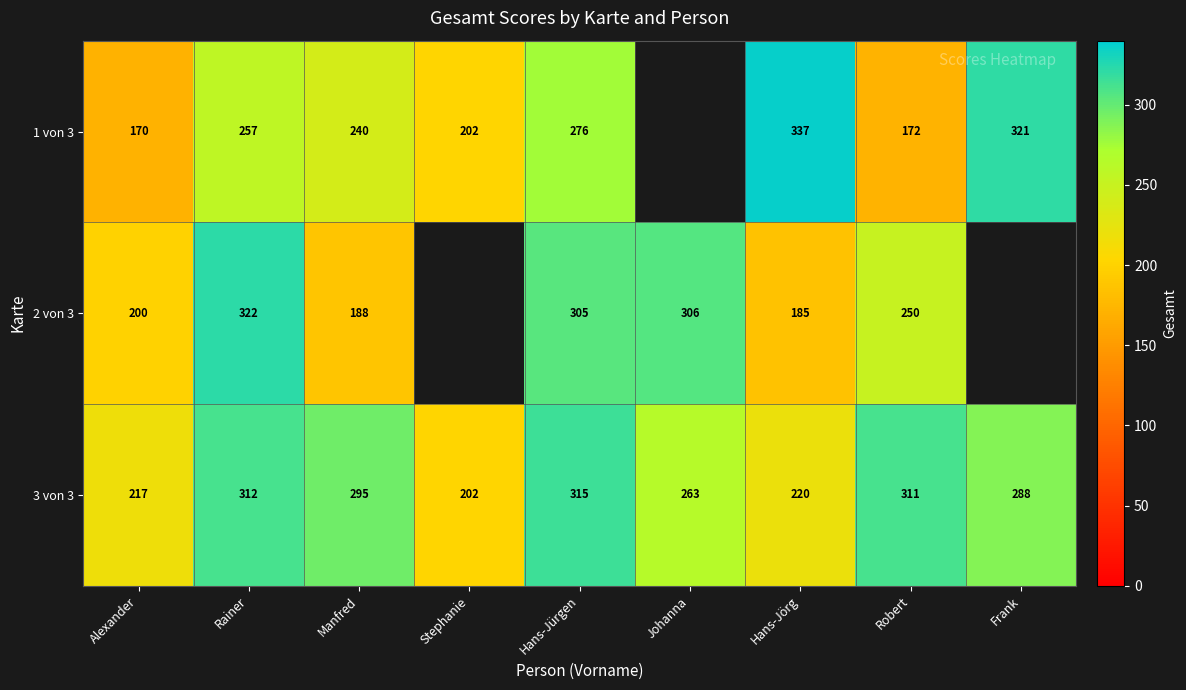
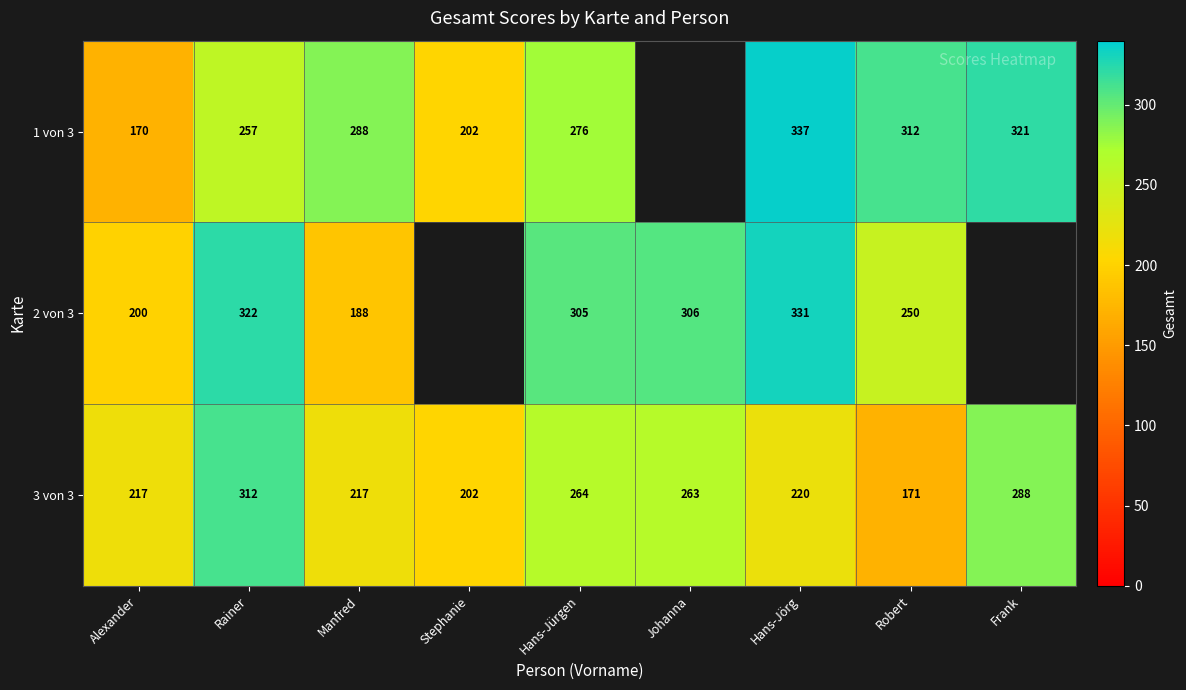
  {
    "1 von 3": {
      "Alexander": 170,
      "Rainer": 257,
-     "Manfred": 240,
+     "Manfred": 288,
      "Stephanie": 202,
      "Hans-Jürgen": 276,
      "Hans-Jörg": 337,
-     "Robert": 172
+     "Robert": 312
    },
    "2 von 3": {
      "Alexander": 200,
      "Rainer": 322,
      "Manfred": 188,
      "Hans-Jürgen": 305,
      "Johanna": 306,
-     "Hans-Jörg": 185,
+     "Hans-Jörg": 331,
      "Robert": 250
    },
    "3 von 3": {
      "Alexander": 217,
      "Rainer": 312,
-     "Manfred": 295,
+     "Manfred": 217,
      "Stephanie": 202,
-     "Hans-Jürgen": 315,
+     "Hans-Jürgen": 264,
      "Johanna": 263,
      "Hans-Jörg": 220,
-     "Robert": 311,
+     "Robert": 171,
      "Frank": 288
    }
  }
